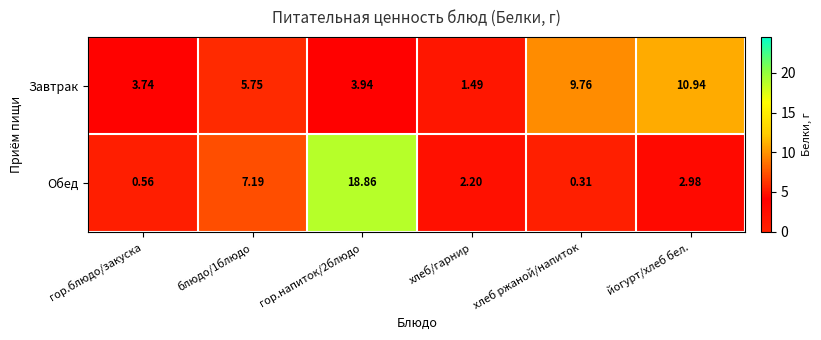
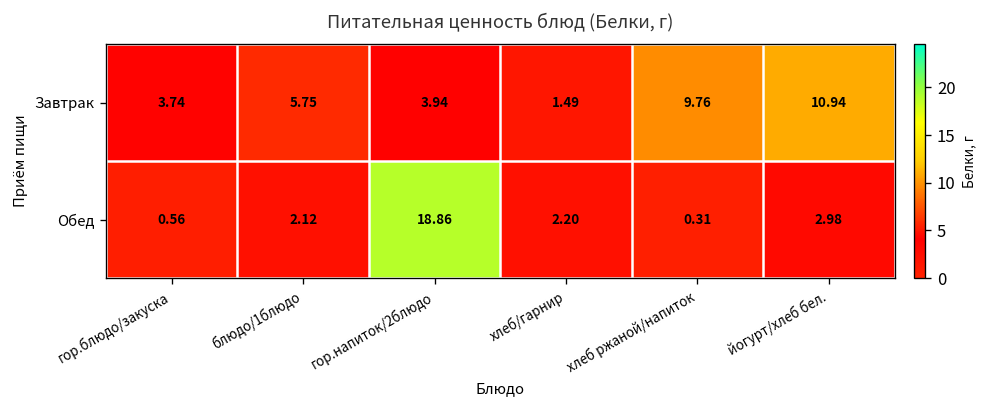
  {
    "Завтрак": {
      "гор.блюдо/закуска": 3.74,
      "блюдо/1блюдо": 5.75,
      "гор.напиток/2блюдо": 3.94,
      "хлеб/гарнир": 1.49,
      "хлеб ржаной/напиток": 9.76,
      "йогурт/хлеб бел.": 10.94
    },
    "Обед": {
      "гор.блюдо/закуска": 0.56,
-     "блюдо/1блюдо": 7.19,
+     "блюдо/1блюдо": 2.12,
      "гор.напиток/2блюдо": 18.86,
      "хлеб/гарнир": 2.20,
      "хлеб ржаной/напиток": 0.31,
      "йогурт/хлеб бел.": 2.98
    }
  }
